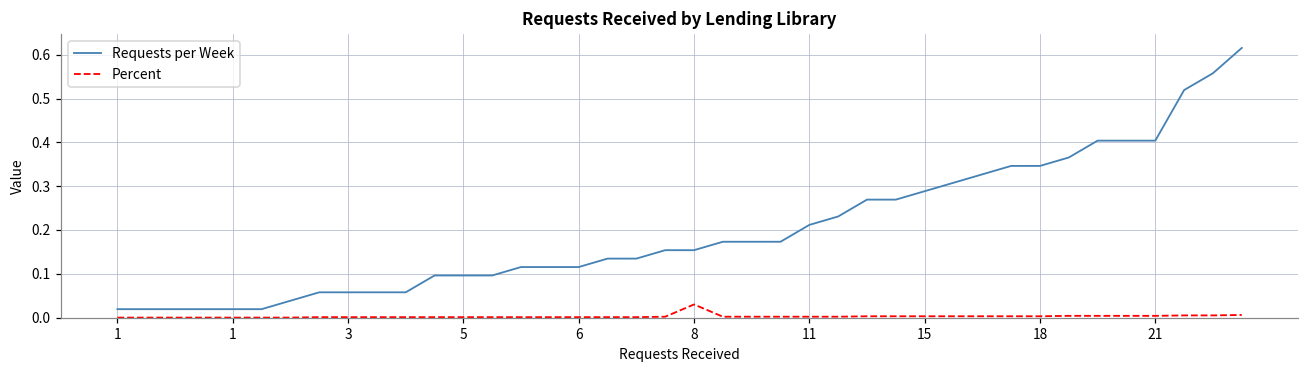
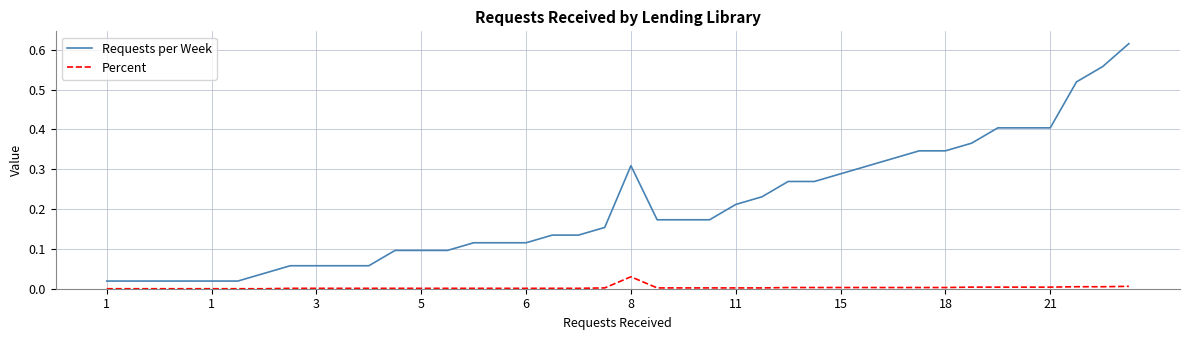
  {
    "Requests per Week": {
-     "8": 0.15
+     "8": 0.31
    },
    "Percent": {
      "8": 0.03
    }
  }
